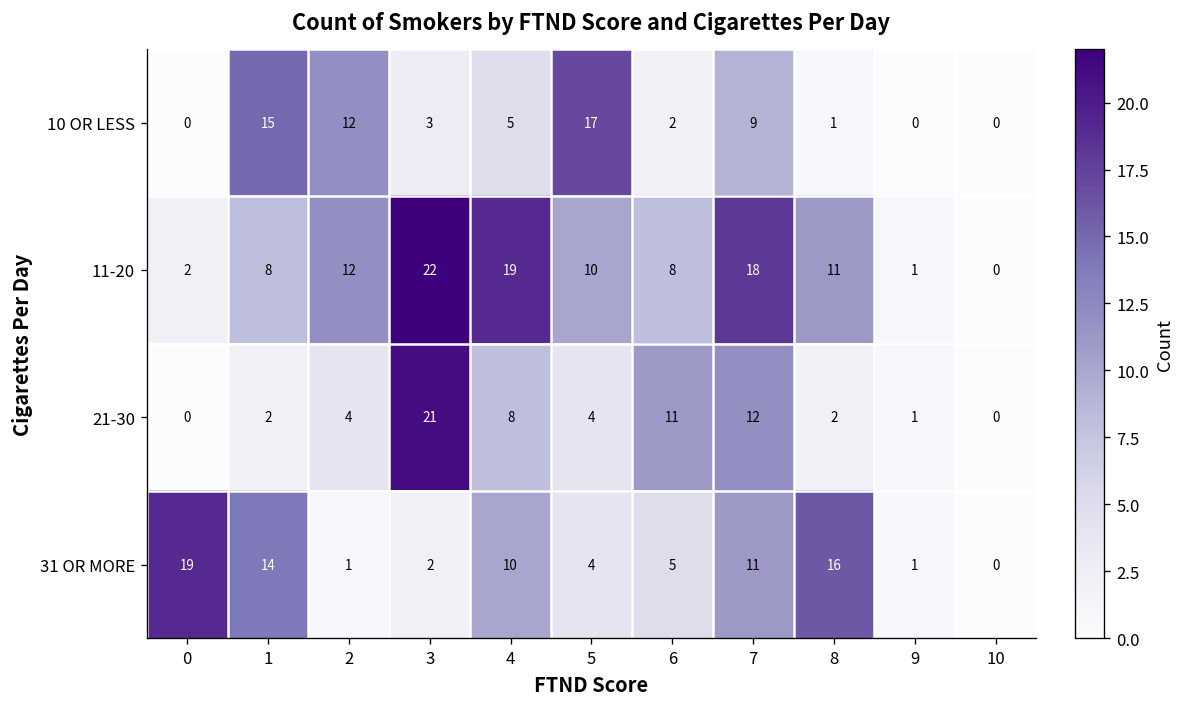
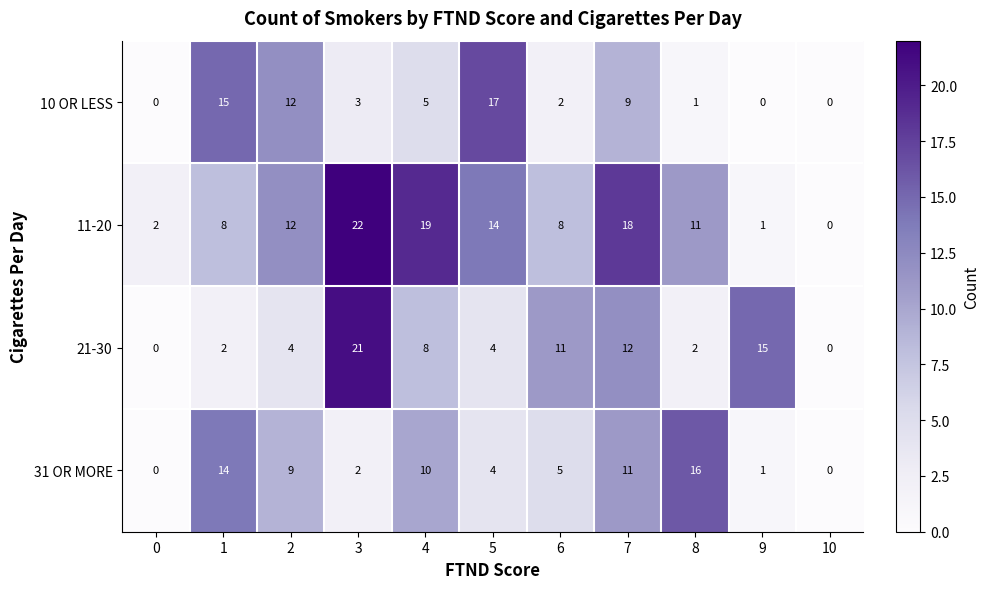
  {
    "10 OR LESS": {
      "0": 0,
      "1": 15,
      "2": 12,
      "3": 3,
      "4": 5,
      "5": 17,
      "6": 2,
      "7": 9,
      "8": 1,
      "9": 0,
      "10": 0
    },
    "11-20": {
      "0": 2,
      "1": 8,
      "2": 12,
      "3": 22,
      "4": 19,
-     "5": 10,
+     "5": 14,
      "6": 8,
      "7": 18,
      "8": 11,
      "9": 1,
      "10": 0
    },
    "21-30": {
      "0": 0,
      "1": 2,
      "2": 4,
      "3": 21,
      "4": 8,
      "5": 4,
      "6": 11,
      "7": 12,
      "8": 2,
-     "9": 1,
+     "9": 15,
      "10": 0
    },
    "31 OR MORE": {
-     "0": 19,
+     "0": 0,
      "1": 14,
-     "2": 1,
+     "2": 9,
      "3": 2,
      "4": 10,
      "5": 4,
      "6": 5,
      "7": 11,
      "8": 16,
      "9": 1,
      "10": 0
    }
  }
